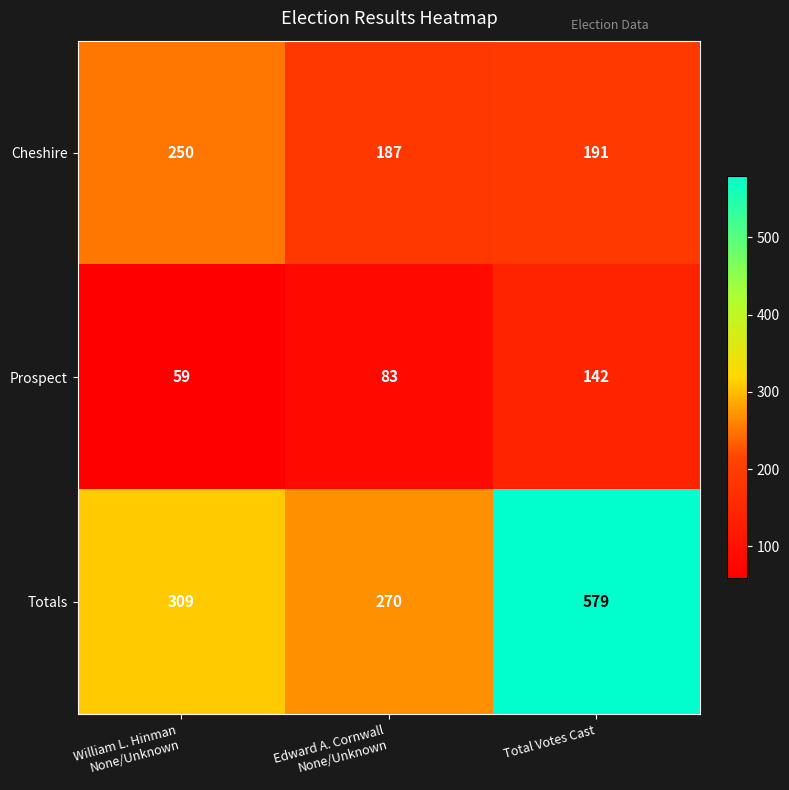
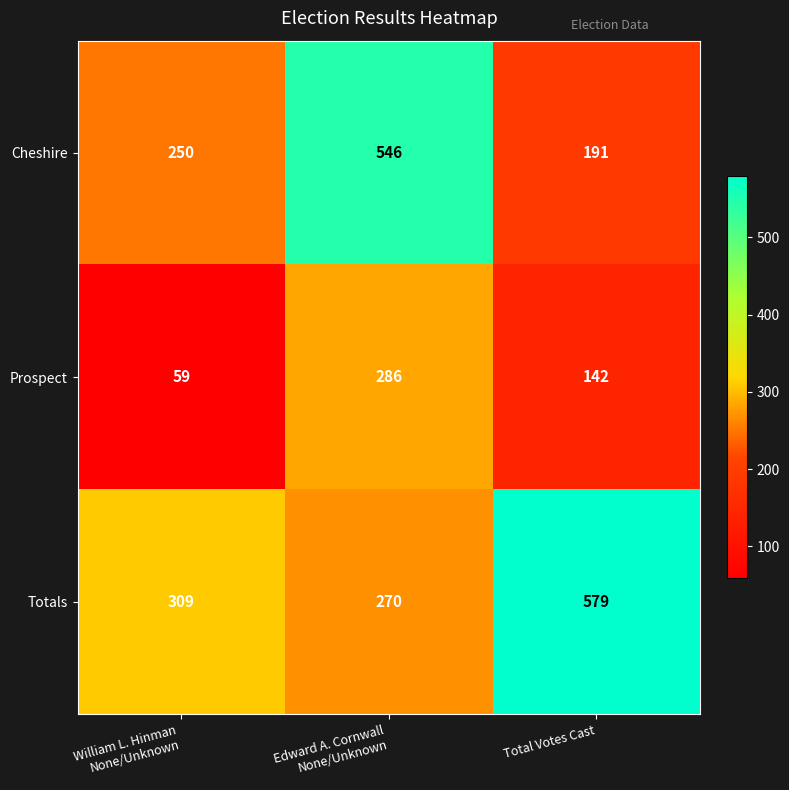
  {
    "Cheshire": {
      "William L. Hinman None/Unknown": 250,
-     "Edward A. Cornwall None/Unknown": 187,
+     "Edward A. Cornwall None/Unknown": 546,
      "Total Votes Cast": 191
    },
    "Prospect": {
      "William L. Hinman None/Unknown": 59,
-     "Edward A. Cornwall None/Unknown": 83,
+     "Edward A. Cornwall None/Unknown": 286,
      "Total Votes Cast": 142
    },
    "Totals": {
      "William L. Hinman None/Unknown": 309,
      "Edward A. Cornwall None/Unknown": 270,
      "Total Votes Cast": 579
    }
  }
